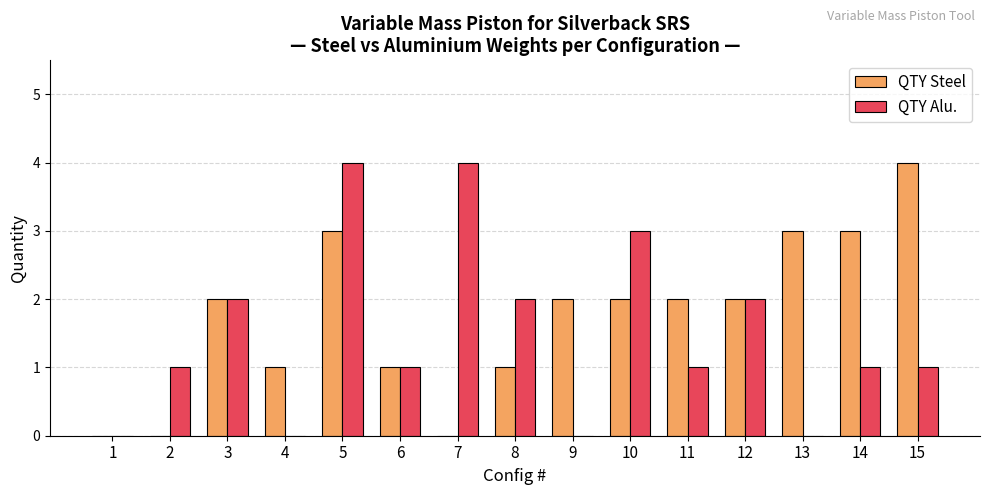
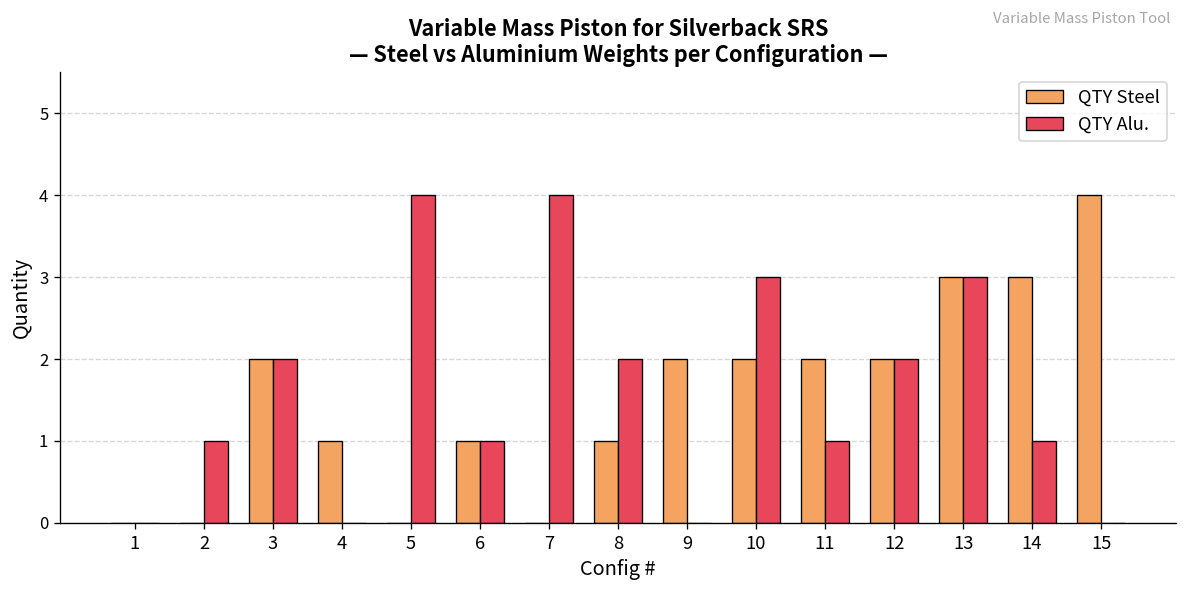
  {
    "QTY Steel": {
      "1": 0,
      "2": 0,
      "3": 2,
      "4": 1,
-     "5": 3,
+     "5": 0,
      "6": 1,
      "7": 0,
      "8": 1,
      "9": 2,
      "10": 2,
      "11": 2,
      "12": 2,
      "13": 3,
      "14": 3,
      "15": 4
    },
    "QTY Alu.": {
      "1": 0,
      "2": 1,
      "3": 2,
      "4": 0,
      "5": 4,
      "6": 1,
      "7": 4,
      "8": 2,
      "9": 0,
      "10": 3,
      "11": 1,
      "12": 2,
-     "13": 0,
+     "13": 3,
      "14": 1,
-     "15": 1
+     "15": 0
    }
  }
